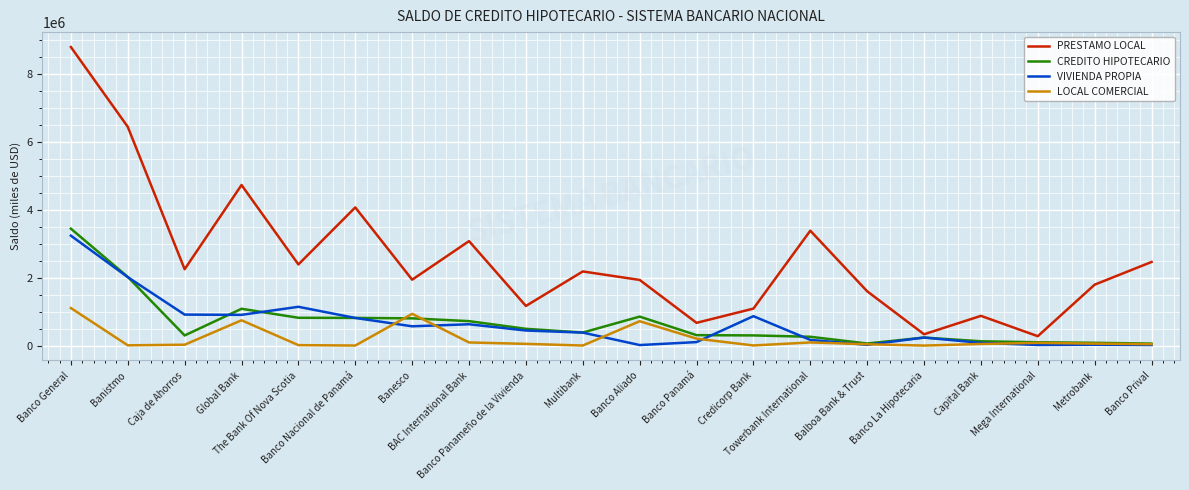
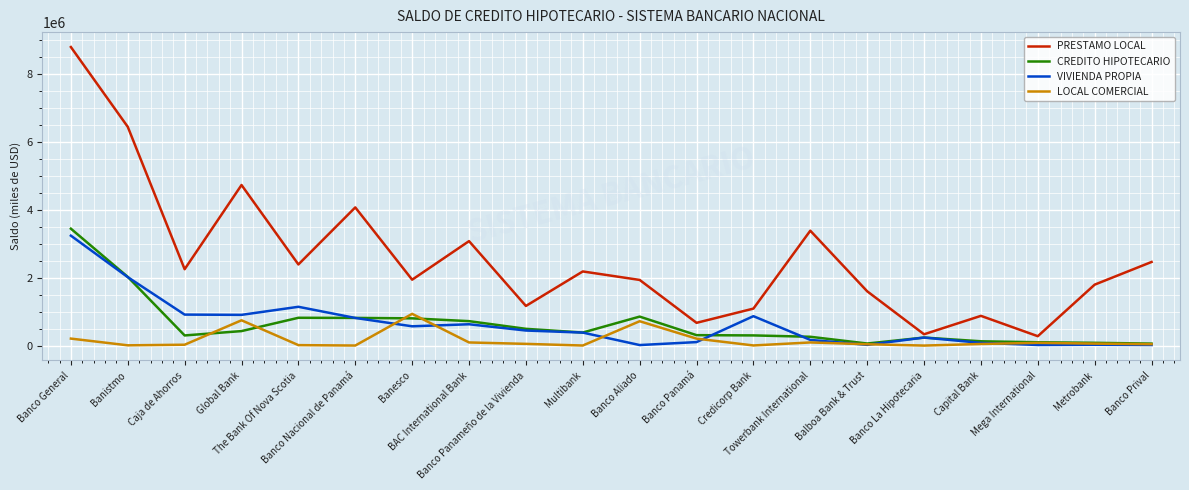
  {
    "PRESTAMO LOCAL": {
      "Banco General": 8800000,
      "Banistmo": 6400000,
      "Caja de Ahorros": 2200000,
      "Global Bank": 4700000,
      "The Bank Of Nova Scotia": 2400000,
      "Banco Nacional de Panamá": 4100000,
      "Banesco": 1900000,
      "BAC International Bank": 3100000,
      "Banco Panameño de la Vivienda": 1200000,
      "Multibank": 2200000,
      "Banco Aliado": 1900000,
      "Banco Panamá": 700000,
      "Credicorp Bank": 1100000,
      "Towerbank International": 3400000,
      "Balboa Bank & Trust": 1600000,
      "Banco La Hipotecaria": 300000,
      "Capital Bank": 900000,
      "Mega International": 300000,
      "Metrobank": 1800000,
      "Banco Prival": 2500000
    },
    "CREDITO HIPOTECARIO": {
      "Banco General": 3400000,
      "Caja de Ahorros": 300000,
-     "Global Bank": 1100000,
+     "Global Bank": 400000,
      "The Bank Of Nova Scotia": 800000,
      "Banesco": 800000,
      "BAC International Bank": 700000,
      "Banco Aliado": 900000,
      "Banco Panamá": 300000,
      "Credicorp Bank": 300000,
      "Towerbank International": 300000
    },
    "VIVIENDA PROPIA": {
      "Banco General": 3200000,
      "Caja de Ahorros": 900000,
      "Global Bank": 900000,
      "The Bank Of Nova Scotia": 1100000,
      "Banesco": 600000,
      "BAC International Bank": 600000,
      "Banco Aliado": 0,
      "Banco Panamá": 100000,
      "Credicorp Bank": 900000
    },
    "LOCAL COMERCIAL": {
-     "Banco General": 1100000,
+     "Banco General": 200000,
      "Banistmo": 0,
      "Caja de Ahorros": 0,
      "Global Bank": 700000,
      "The Bank Of Nova Scotia": 0,
      "Banco Nacional de Panamá": 0,
      "Banesco": 900000,
      "BAC International Bank": 100000,
      "Banco Panameño de la Vivienda": 100000,
      "Multibank": 0,
      "Banco Aliado": 700000,
      "Banco Panamá": 200000,
      "Credicorp Bank": 0,
      "Banco La Hipotecaria": 0
    }
  }
